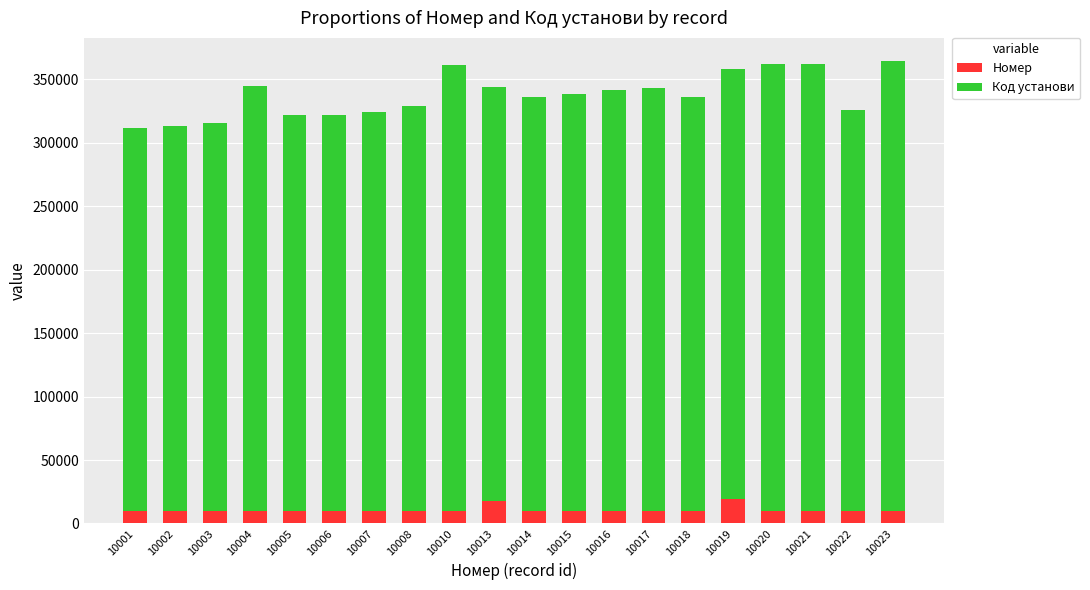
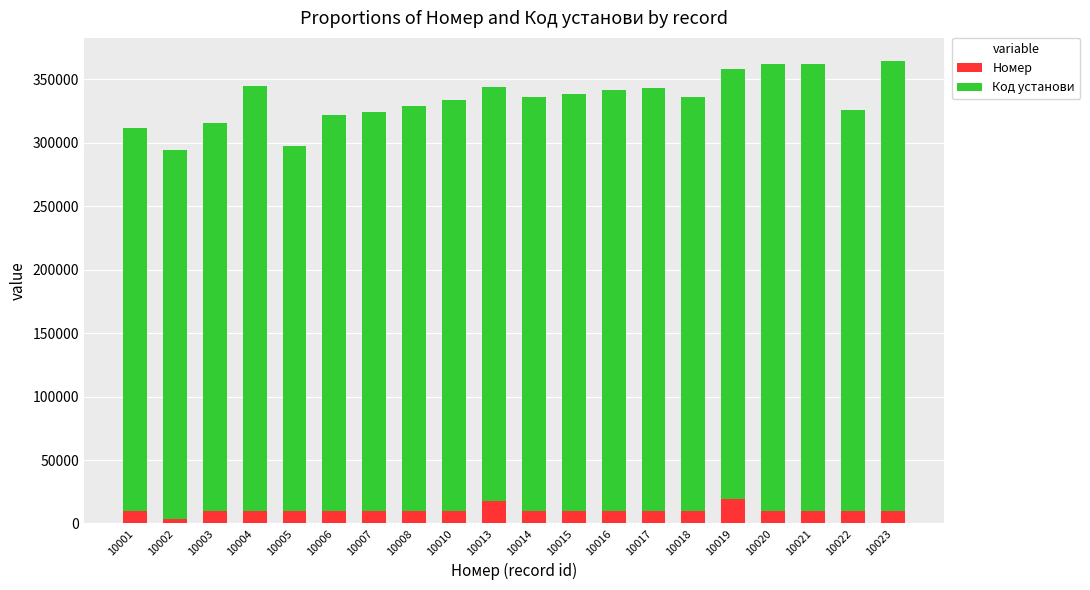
  {
    "Номер": {
      "10001": 10000,
-     "10002": 10000,
+     "10002": 3000,
      "10003": 10000,
      "10004": 10000,
      "10005": 10000,
      "10006": 10000,
      "10007": 10000,
      "10008": 10000,
      "10010": 10000,
      "10013": 18000,
      "10014": 10000,
      "10015": 10000,
      "10016": 10000,
      "10017": 10000,
      "10018": 10000,
      "10019": 20000,
      "10020": 10000,
      "10021": 10000,
      "10022": 10000,
      "10023": 10000
    },
    "Код установи": {
      "10001": 302000,
-     "10002": 303000,
+     "10002": 291000,
      "10003": 305000,
      "10004": 335000,
-     "10005": 312000,
+     "10005": 288000,
      "10006": 312000,
      "10007": 314000,
      "10008": 319000,
-     "10010": 351000,
+     "10010": 323000,
      "10013": 326000,
      "10014": 326000,
      "10015": 329000,
      "10016": 331000,
      "10017": 333000,
      "10018": 326000,
      "10019": 339000,
      "10020": 352000,
      "10021": 352000,
      "10022": 316000,
      "10023": 355000
    }
  }
